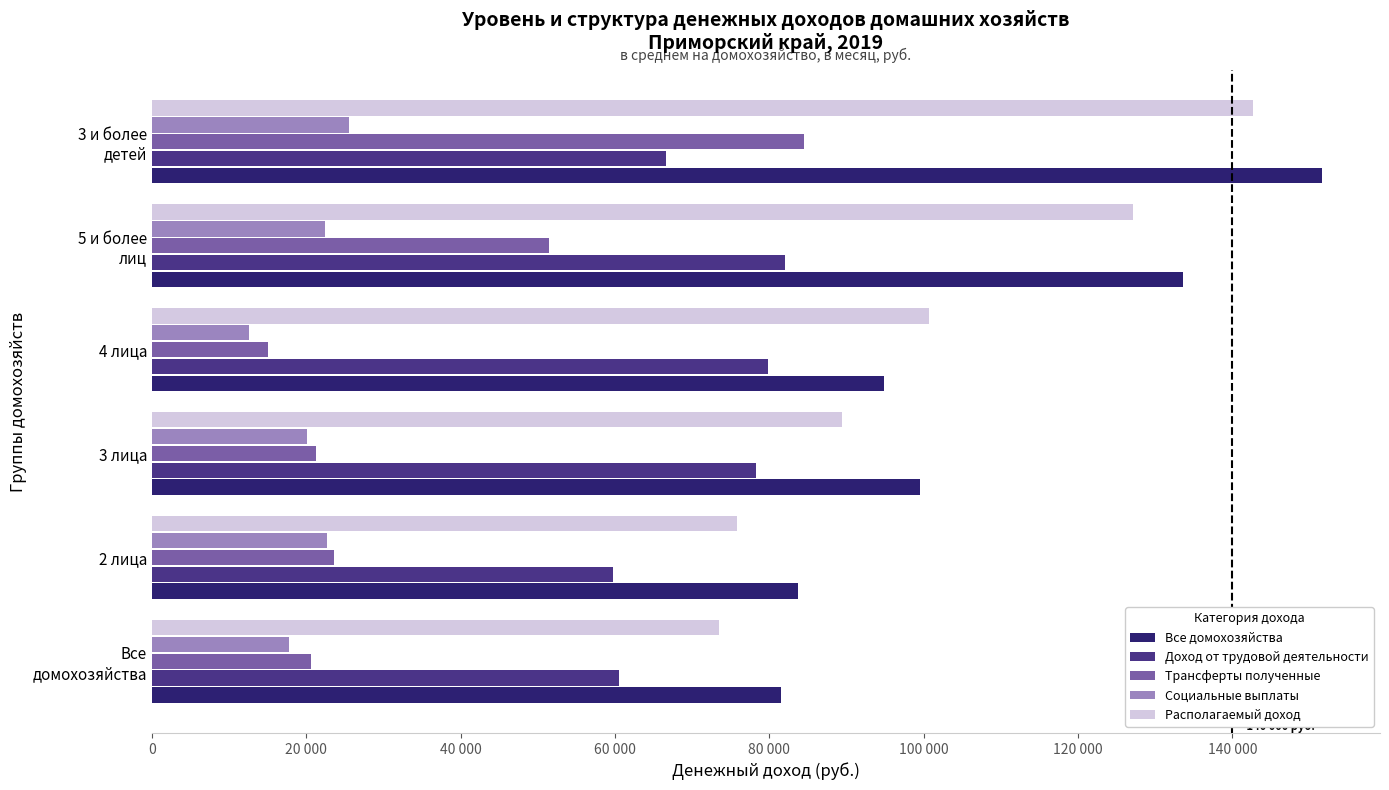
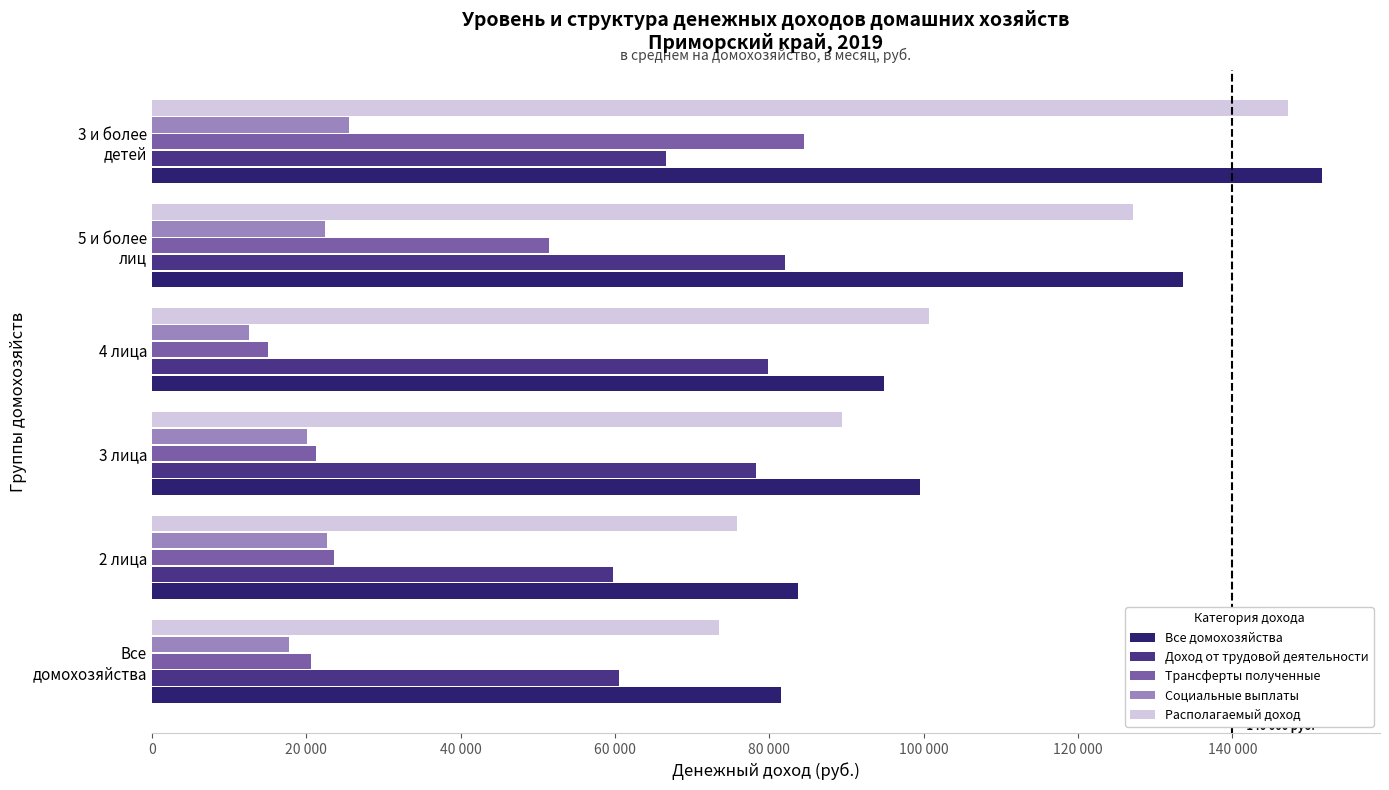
  {
    "Располагаемый доход": {
-     "3 и более детей": 143000,
+     "3 и более детей": 147000,
      "5 и более лиц": 127000,
      "4 лица": 101000,
      "3 лица": 89000,
      "2 лица": 76000,
      "Все домохозяйства": 73000
    }
  }
